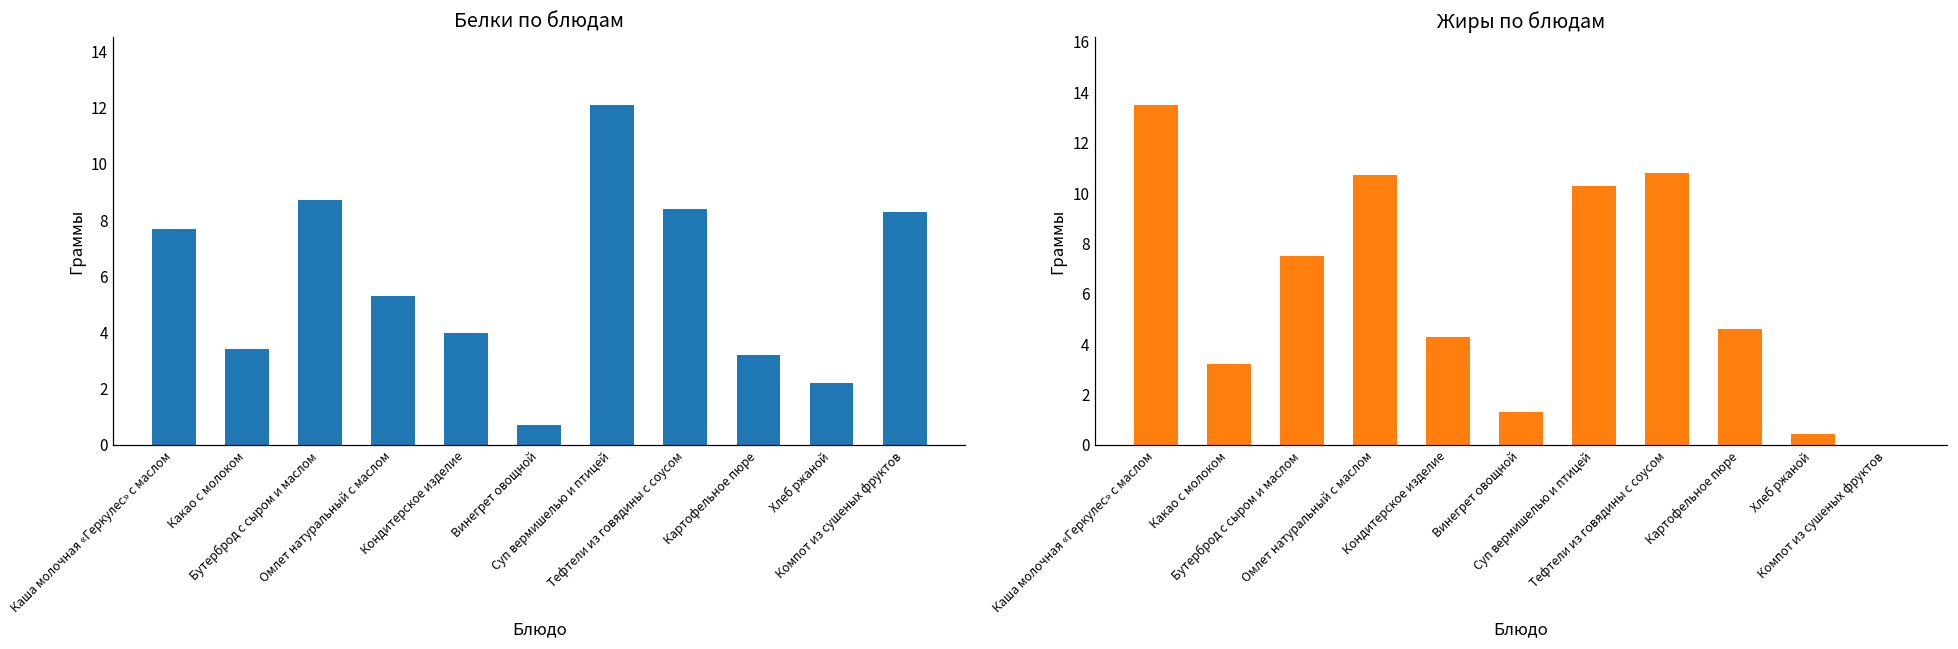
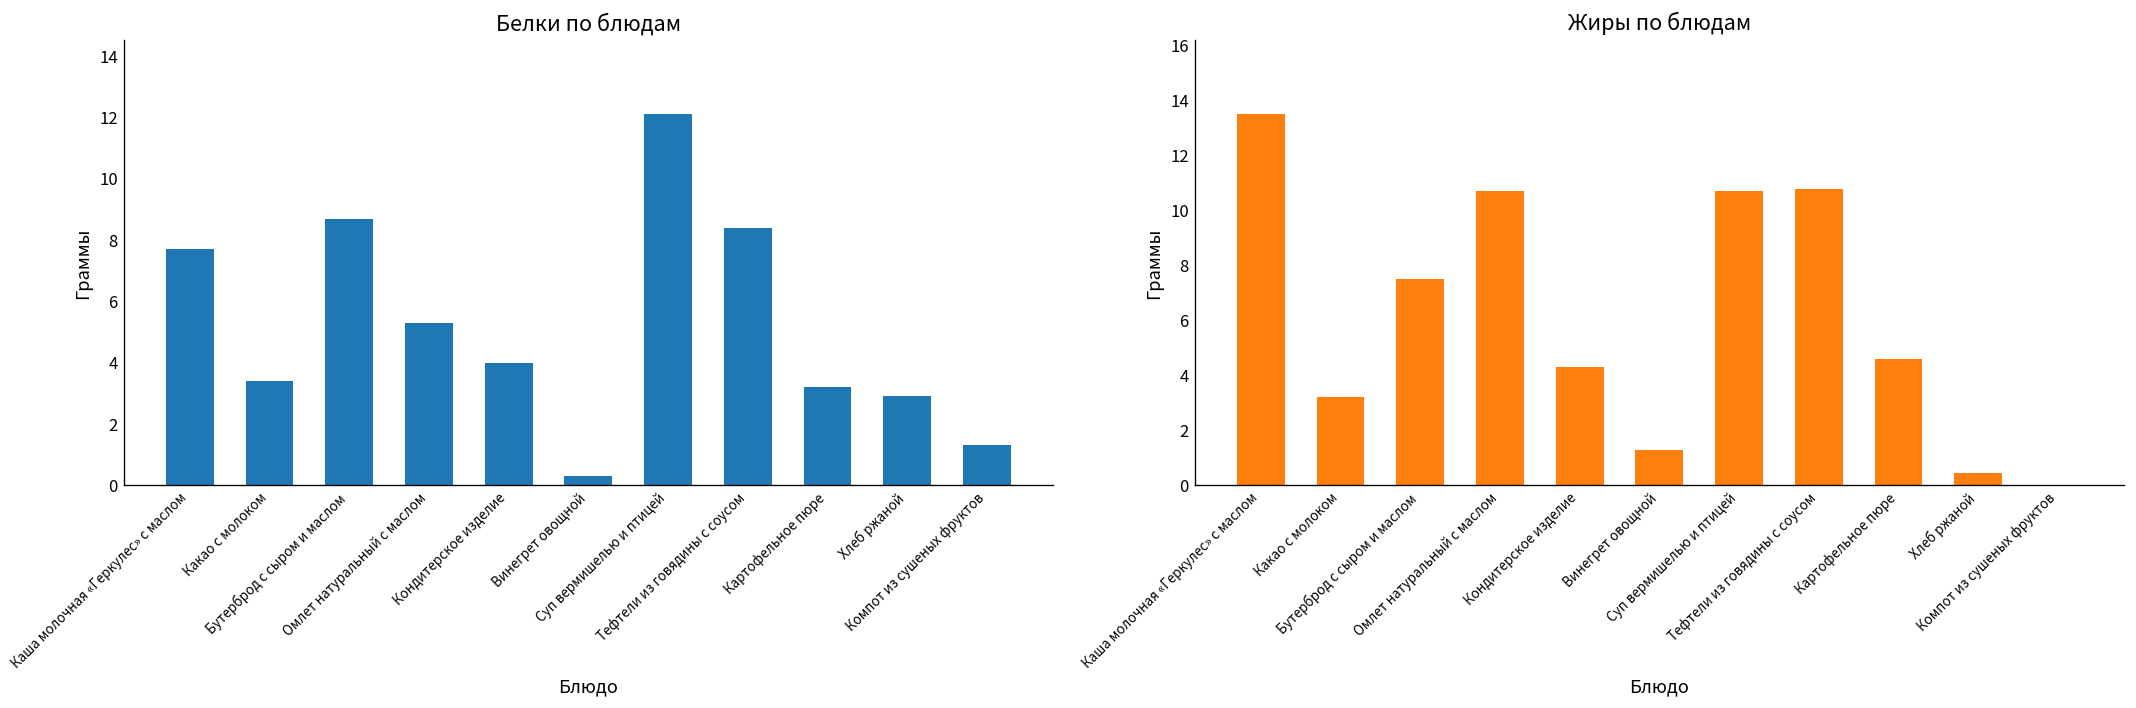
  {
    "Белки по блюдам": {
      "Каша молочная «Геркулес» с маслом": 7.7,
      "Какао с молоком": 3.4,
      "Бутерброд с сыром и маслом": 8.7,
      "Омлет натуральный с маслом": 5.3,
      "Кондитерское изделие": 4.0,
-     "Винегрет овощной": 0.7,
+     "Винегрет овощной": 0.3,
      "Суп вермишелью и птицей": 12.1,
      "Тефтели из говядины с соусом": 8.4,
      "Картофельное пюре": 3.2,
-     "Хлеб ржаной": 2.2,
-     "Компот из сушеных фруктов": 8.3
+     "Хлеб ржаной": 2.9,
+     "Компот из сушеных фруктов": 1.3
    },
    "Жиры по блюдам": {
      "Каша молочная «Геркулес» с маслом": 13.5,
      "Какао с молоком": 3.2,
      "Бутерброд с сыром и маслом": 7.5,
      "Омлет натуральный с маслом": 10.7,
      "Кондитерское изделие": 4.3,
      "Винегрет овощной": 1.3,
-     "Суп вермишелью и птицей": 10.3,
+     "Суп вермишелью и птицей": 10.7,
      "Тефтели из говядины с соусом": 10.8,
      "Картофельное пюре": 4.6,
      "Хлеб ржаной": 0.5,
      "Компот из сушеных фруктов": 0.0
    }
  }
